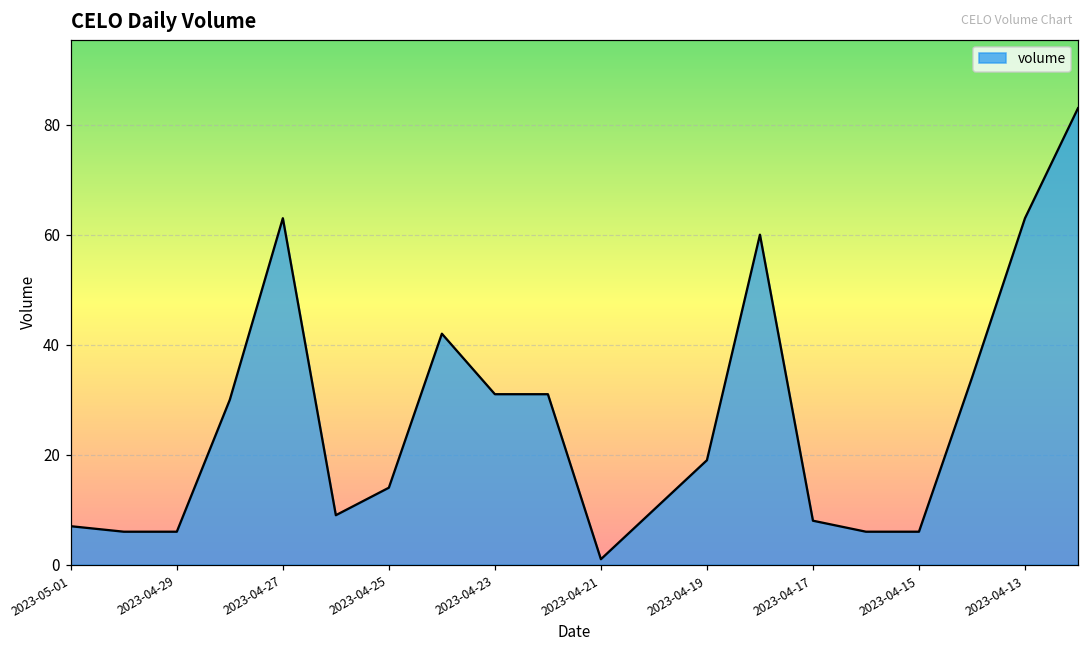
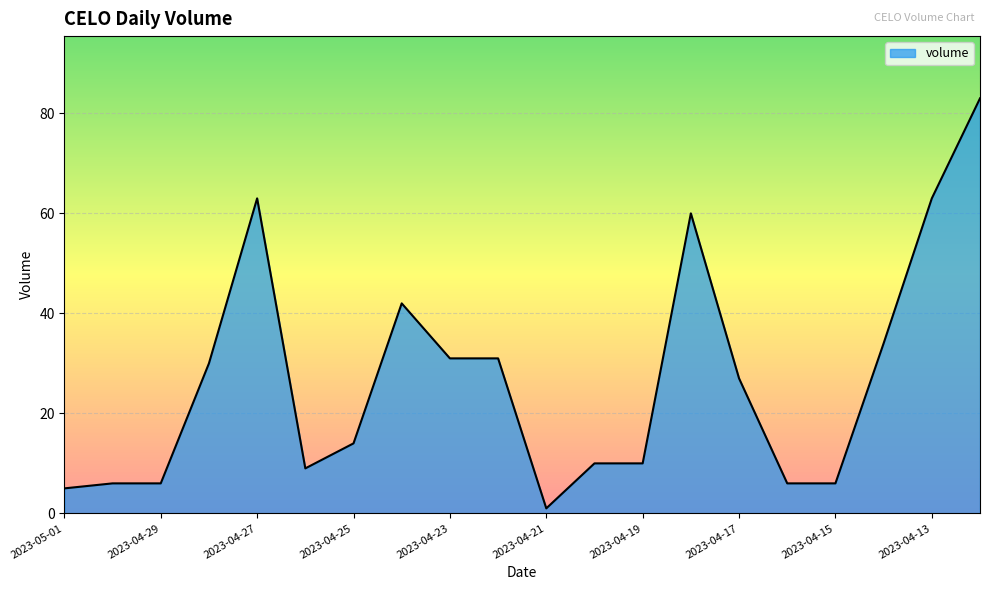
  {
-   "2023-05-01": 7,
+   "2023-05-01": 5,
    "2023-04-29": 6,
    "2023-04-27": 63,
    "2023-04-25": 14,
    "2023-04-23": 31,
    "2023-04-21": 1,
-   "2023-04-19": 19,
-   "2023-04-17": 8,
+   "2023-04-19": 10,
+   "2023-04-17": 27,
    "2023-04-15": 6,
    "2023-04-13": 63
  }
